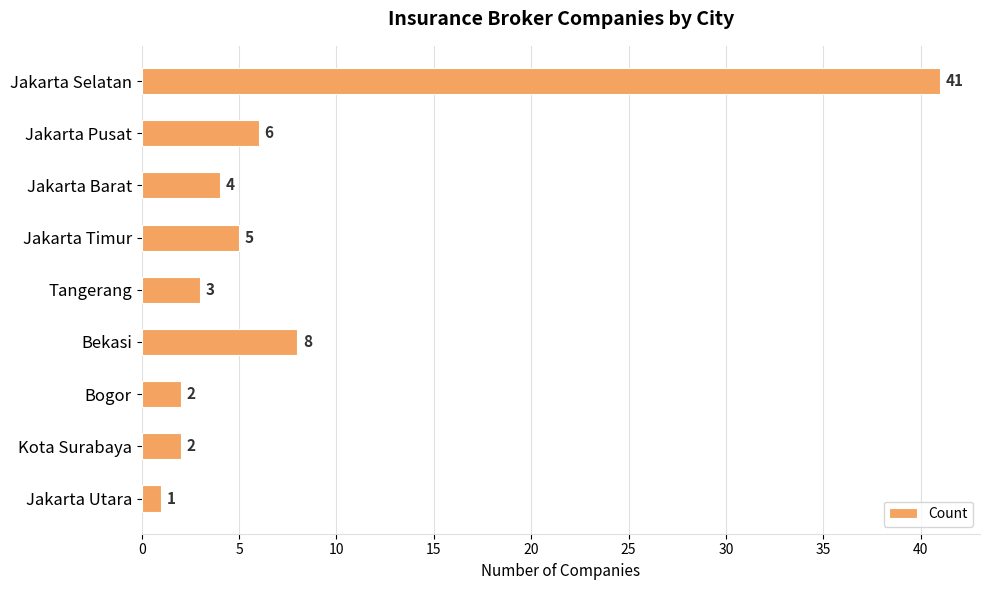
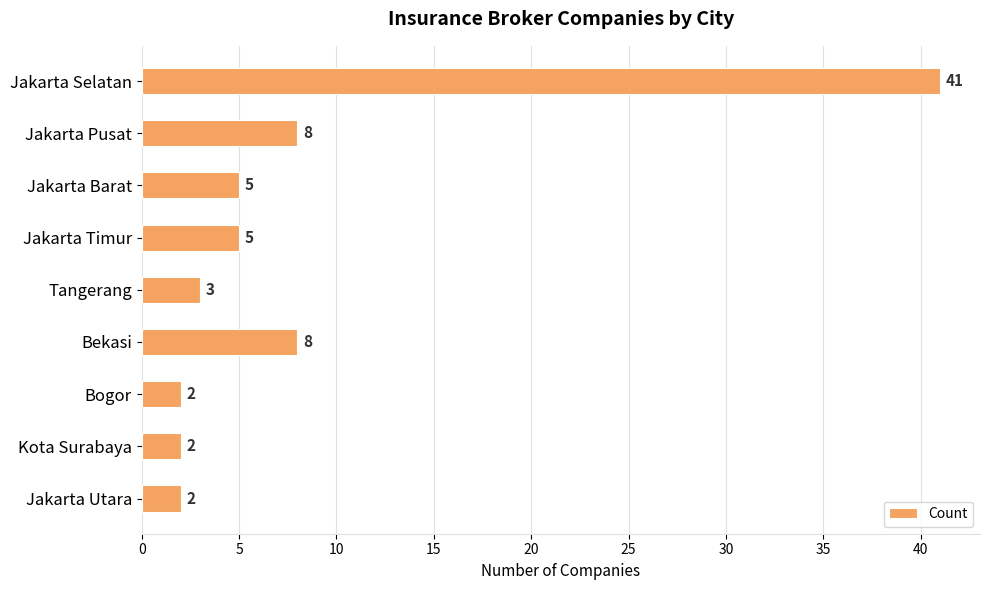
  {
    "Jakarta Selatan": 41,
-   "Jakarta Pusat": 6,
-   "Jakarta Barat": 4,
+   "Jakarta Pusat": 8,
+   "Jakarta Barat": 5,
    "Jakarta Timur": 5,
    "Tangerang": 3,
    "Bekasi": 8,
    "Bogor": 2,
    "Kota Surabaya": 2,
-   "Jakarta Utara": 1
+   "Jakarta Utara": 2
  }
